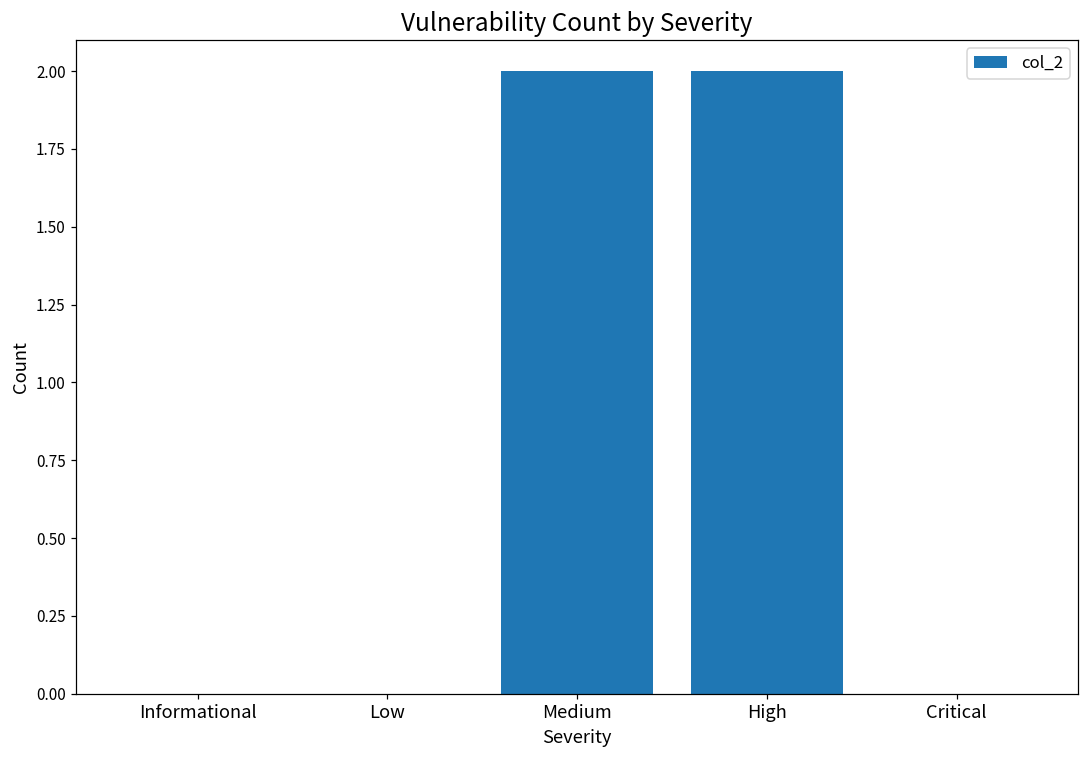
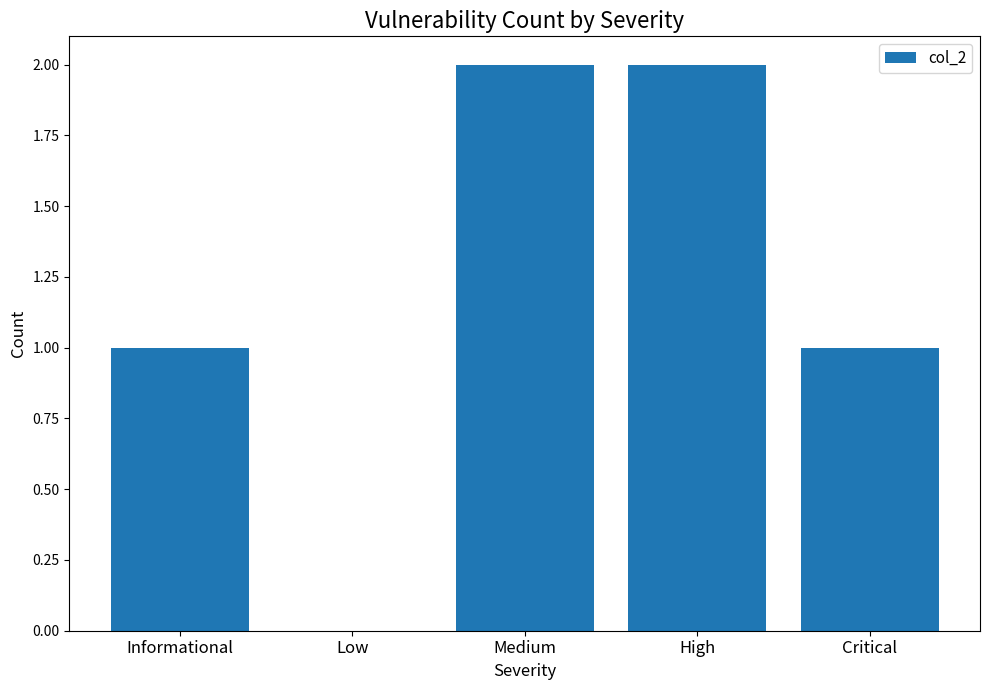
  {
-   "Informational": 0,
+   "Informational": 1,
    "Low": 0,
    "Medium": 2,
    "High": 2,
-   "Critical": 0
+   "Critical": 1
  }
